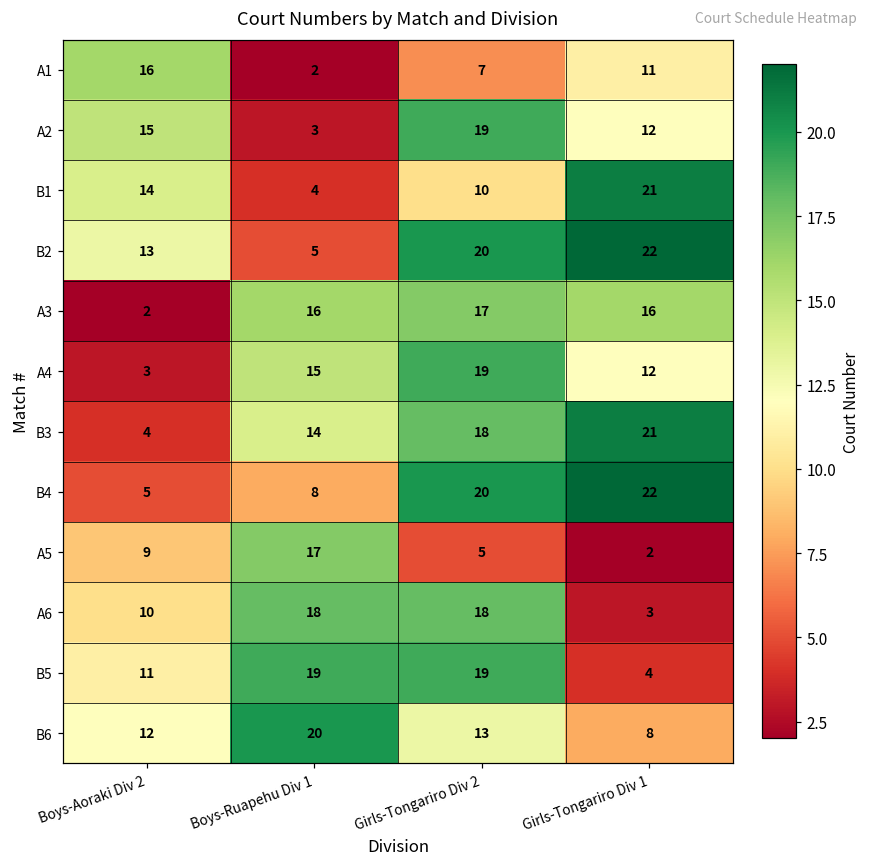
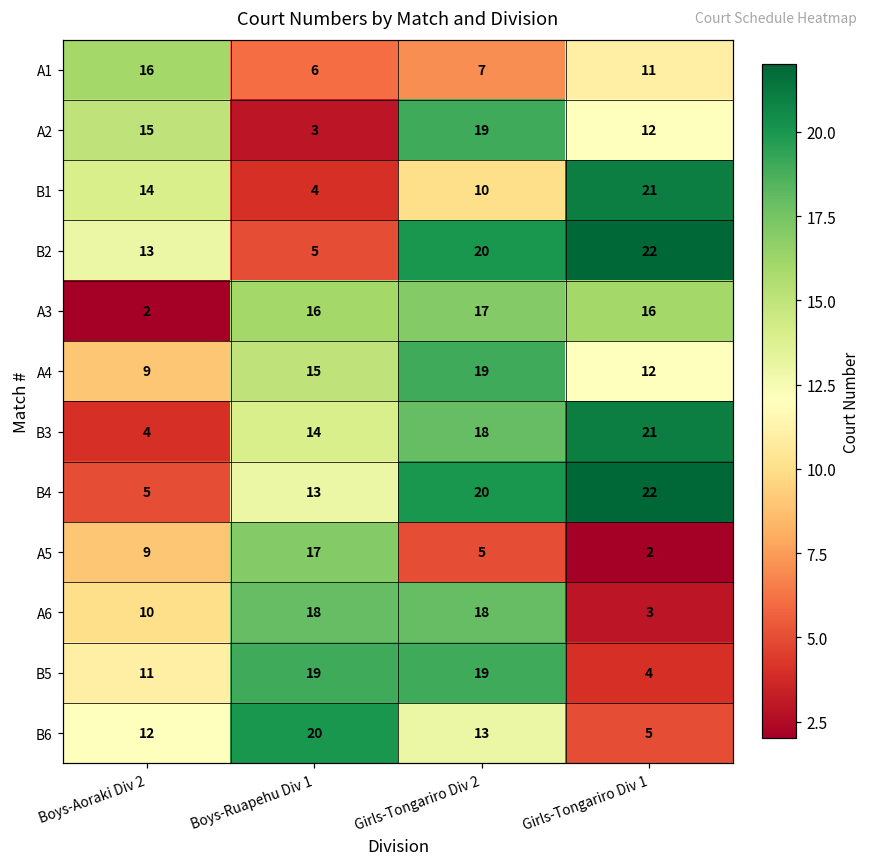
  {
    "A1": {
      "Boys-Aoraki Div 2": 16,
-     "Boys-Ruapehu Div 1": 2,
+     "Boys-Ruapehu Div 1": 6,
      "Girls-Tongariro Div 2": 7,
      "Girls-Tongariro Div 1": 11
    },
    "A2": {
      "Boys-Aoraki Div 2": 15,
      "Boys-Ruapehu Div 1": 3,
      "Girls-Tongariro Div 2": 19,
      "Girls-Tongariro Div 1": 12
    },
    "B1": {
      "Boys-Aoraki Div 2": 14,
      "Boys-Ruapehu Div 1": 4,
      "Girls-Tongariro Div 2": 10,
      "Girls-Tongariro Div 1": 21
    },
    "B2": {
      "Boys-Aoraki Div 2": 13,
      "Boys-Ruapehu Div 1": 5,
      "Girls-Tongariro Div 2": 20,
      "Girls-Tongariro Div 1": 22
    },
    "A3": {
      "Boys-Aoraki Div 2": 2,
      "Boys-Ruapehu Div 1": 16,
      "Girls-Tongariro Div 2": 17,
      "Girls-Tongariro Div 1": 16
    },
    "A4": {
-     "Boys-Aoraki Div 2": 3,
+     "Boys-Aoraki Div 2": 9,
      "Boys-Ruapehu Div 1": 15,
      "Girls-Tongariro Div 2": 19,
      "Girls-Tongariro Div 1": 12
    },
    "B3": {
      "Boys-Aoraki Div 2": 4,
      "Boys-Ruapehu Div 1": 14,
      "Girls-Tongariro Div 2": 18,
      "Girls-Tongariro Div 1": 21
    },
    "B4": {
      "Boys-Aoraki Div 2": 5,
-     "Boys-Ruapehu Div 1": 8,
+     "Boys-Ruapehu Div 1": 13,
      "Girls-Tongariro Div 2": 20,
      "Girls-Tongariro Div 1": 22
    },
    "A5": {
      "Boys-Aoraki Div 2": 9,
      "Boys-Ruapehu Div 1": 17,
      "Girls-Tongariro Div 2": 5,
      "Girls-Tongariro Div 1": 2
    },
    "A6": {
      "Boys-Aoraki Div 2": 10,
      "Boys-Ruapehu Div 1": 18,
      "Girls-Tongariro Div 2": 18,
      "Girls-Tongariro Div 1": 3
    },
    "B5": {
      "Boys-Aoraki Div 2": 11,
      "Boys-Ruapehu Div 1": 19,
      "Girls-Tongariro Div 2": 19,
      "Girls-Tongariro Div 1": 4
    },
    "B6": {
      "Boys-Aoraki Div 2": 12,
      "Boys-Ruapehu Div 1": 20,
      "Girls-Tongariro Div 2": 13,
-     "Girls-Tongariro Div 1": 8
+     "Girls-Tongariro Div 1": 5
    }
  }
